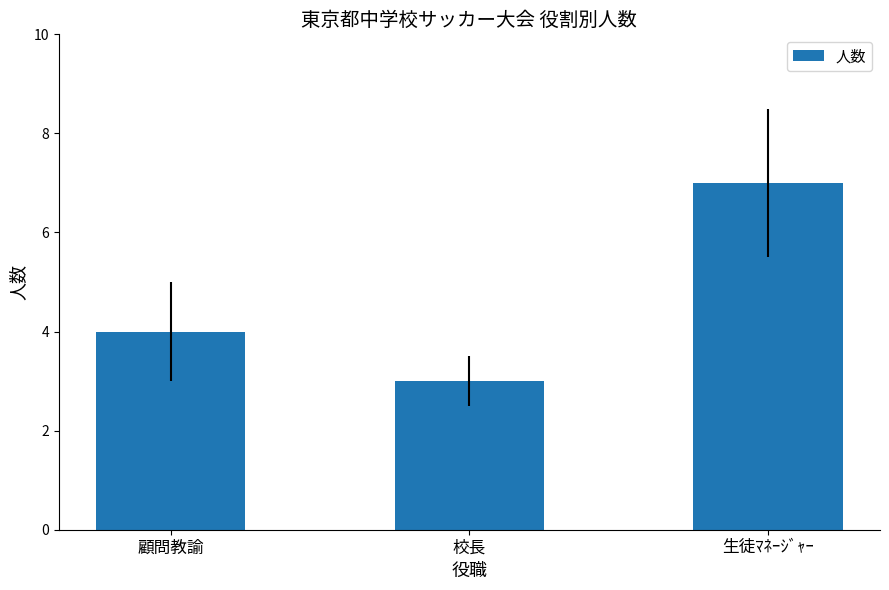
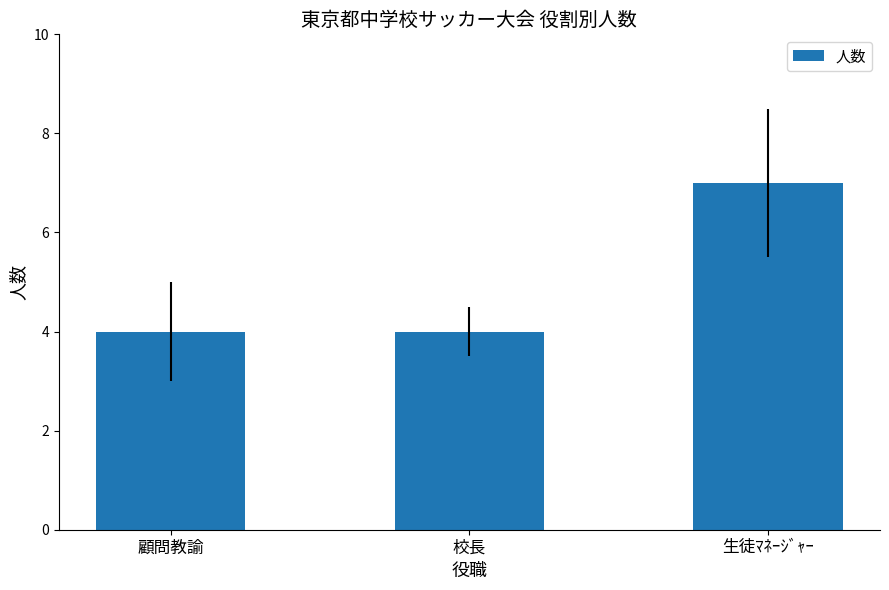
  {
    "顧問教諭": 4,
-   "校長": 3,
+   "校長": 4,
    "生徒ﾏﾈｰｼﾞｬｰ": 7
  }
